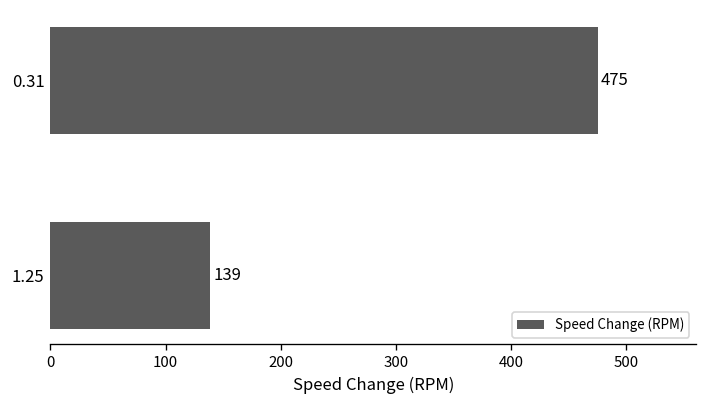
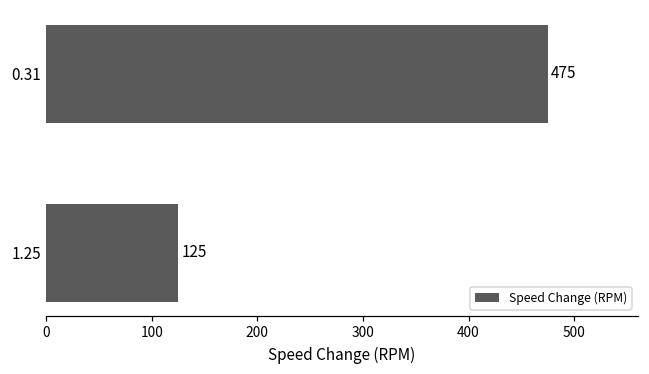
  {
    "0.31": 475,
-   "1.25": 139
+   "1.25": 125
  }
